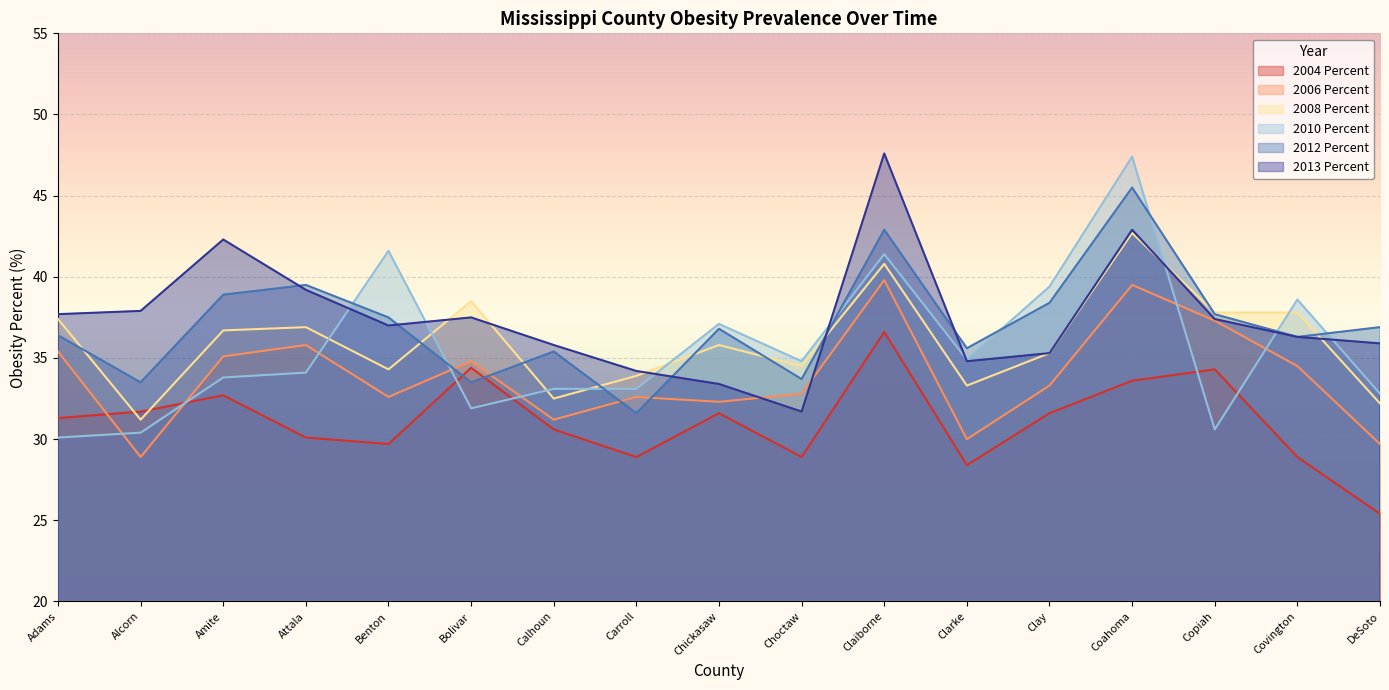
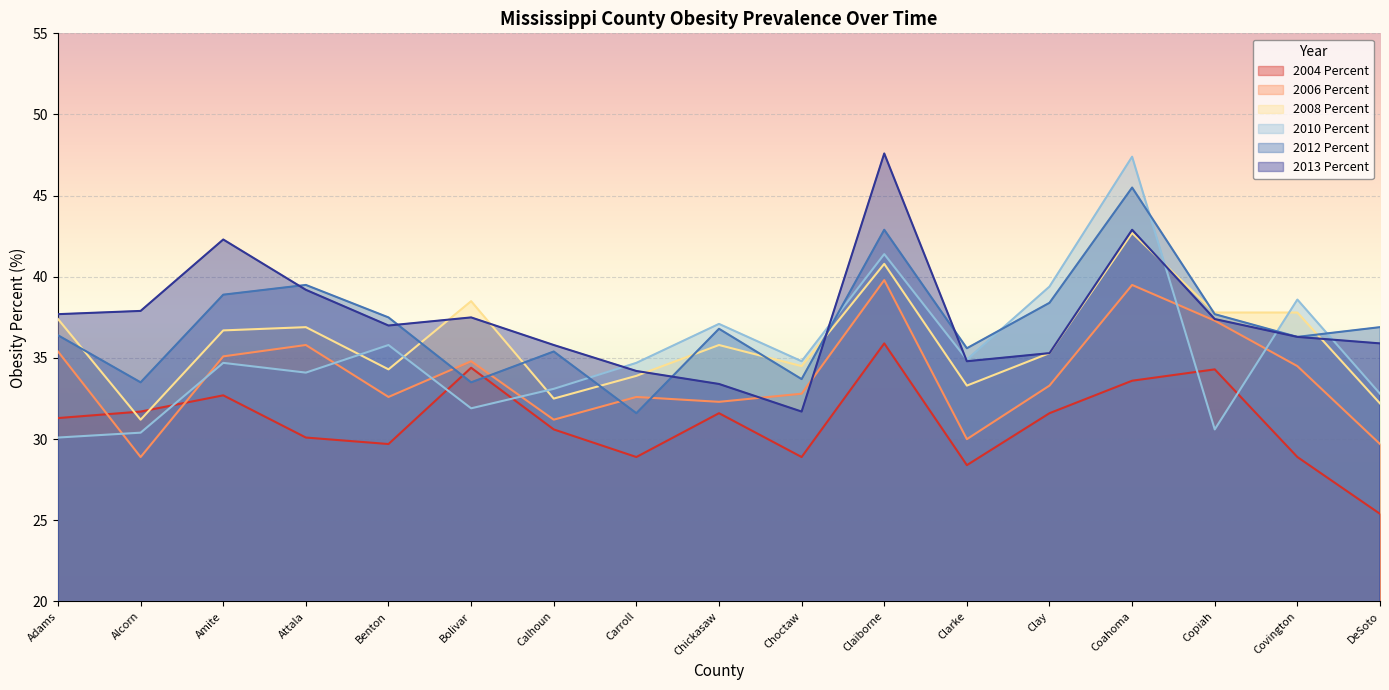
  {
    "2004 Percent": {
      "Adams": 31.3,
      "Alcorn": 31.7,
      "Amite": 32.7,
      "Attala": 30.1,
      "Benton": 29.7,
      "Bolivar": 34.4,
      "Calhoun": 30.6,
      "Carroll": 28.9,
      "Chickasaw": 31.6,
      "Choctaw": 28.9,
-     "Claiborne": 36.6,
+     "Claiborne": 35.9,
      "Clarke": 28.4,
      "Clay": 31.6,
      "Coahoma": 33.6,
      "Copiah": 34.3,
      "Covington": 28.9,
      "DeSoto": 25.4
    },
    "2010 Percent": {
      "Adams": 30.1,
      "Alcorn": 30.4,
-     "Amite": 33.8,
+     "Amite": 34.7,
      "Attala": 34.1,
-     "Benton": 41.6,
+     "Benton": 35.8,
      "Bolivar": 31.9,
      "Calhoun": 33.1,
-     "Carroll": 33.1,
+     "Carroll": 34.7,
      "Chickasaw": 37.1,
      "Choctaw": 34.8,
      "Claiborne": 41.4,
      "Clay": 39.4,
      "Coahoma": 47.4,
      "Copiah": 30.6,
      "Covington": 38.6,
      "DeSoto": 32.8
    }
  }
